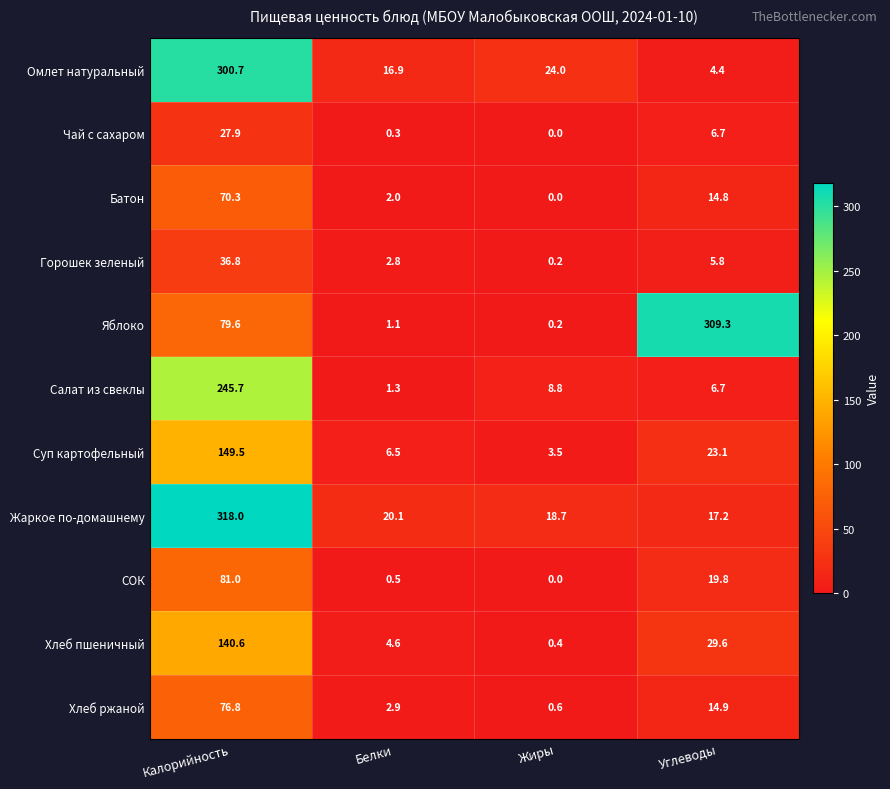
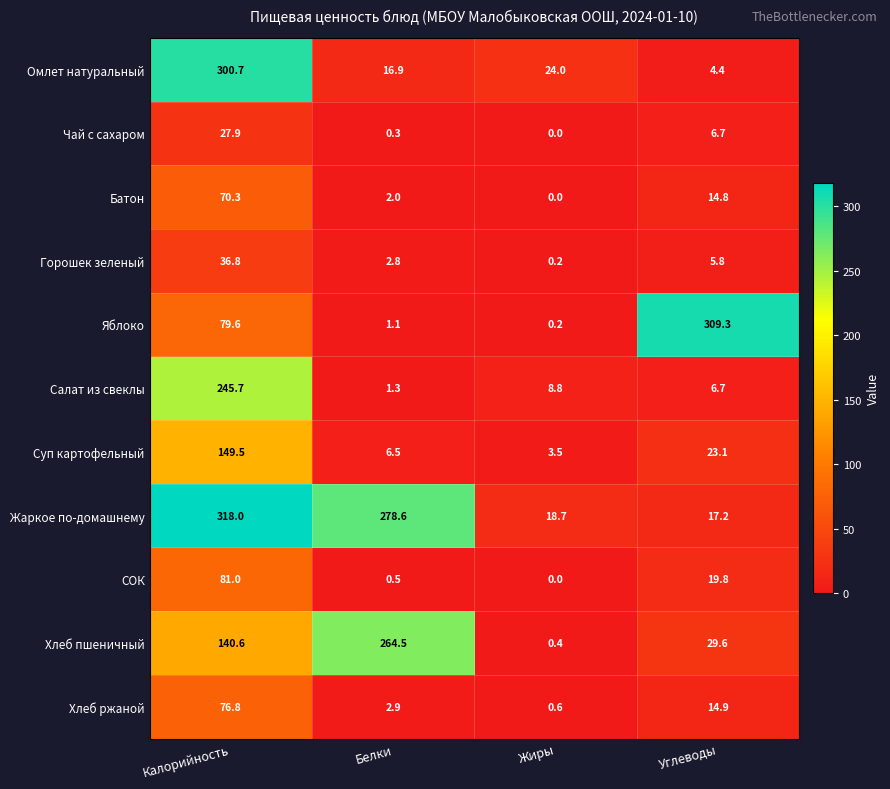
  {
    "Омлет натуральный": {
      "Калорийность": 300.7,
      "Белки": 16.9,
      "Жиры": 24.0,
      "Углеводы": 4.4
    },
    "Чай с сахаром": {
      "Калорийность": 27.9,
      "Белки": 0.3,
      "Жиры": 0.0,
      "Углеводы": 6.7
    },
    "Батон": {
      "Калорийность": 70.3,
      "Белки": 2.0,
      "Жиры": 0.0,
      "Углеводы": 14.8
    },
    "Горошек зеленый": {
      "Калорийность": 36.8,
      "Белки": 2.8,
      "Жиры": 0.2,
      "Углеводы": 5.8
    },
    "Яблоко": {
      "Калорийность": 79.6,
      "Белки": 1.1,
      "Жиры": 0.2,
      "Углеводы": 309.3
    },
    "Салат из свеклы": {
      "Калорийность": 245.7,
      "Белки": 1.3,
      "Жиры": 8.8,
      "Углеводы": 6.7
    },
    "Суп картофельный": {
      "Калорийность": 149.5,
      "Белки": 6.5,
      "Жиры": 3.5,
      "Углеводы": 23.1
    },
    "Жаркое по-домашнему": {
      "Калорийность": 318.0,
-     "Белки": 20.1,
+     "Белки": 278.6,
      "Жиры": 18.7,
      "Углеводы": 17.2
    },
    "СОК": {
      "Калорийность": 81.0,
      "Белки": 0.5,
      "Жиры": 0.0,
      "Углеводы": 19.8
    },
    "Хлеб пшеничный": {
      "Калорийность": 140.6,
-     "Белки": 4.6,
+     "Белки": 264.5,
      "Жиры": 0.4,
      "Углеводы": 29.6
    },
    "Хлеб ржаной": {
      "Калорийность": 76.8,
      "Белки": 2.9,
      "Жиры": 0.6,
      "Углеводы": 14.9
    }
  }
